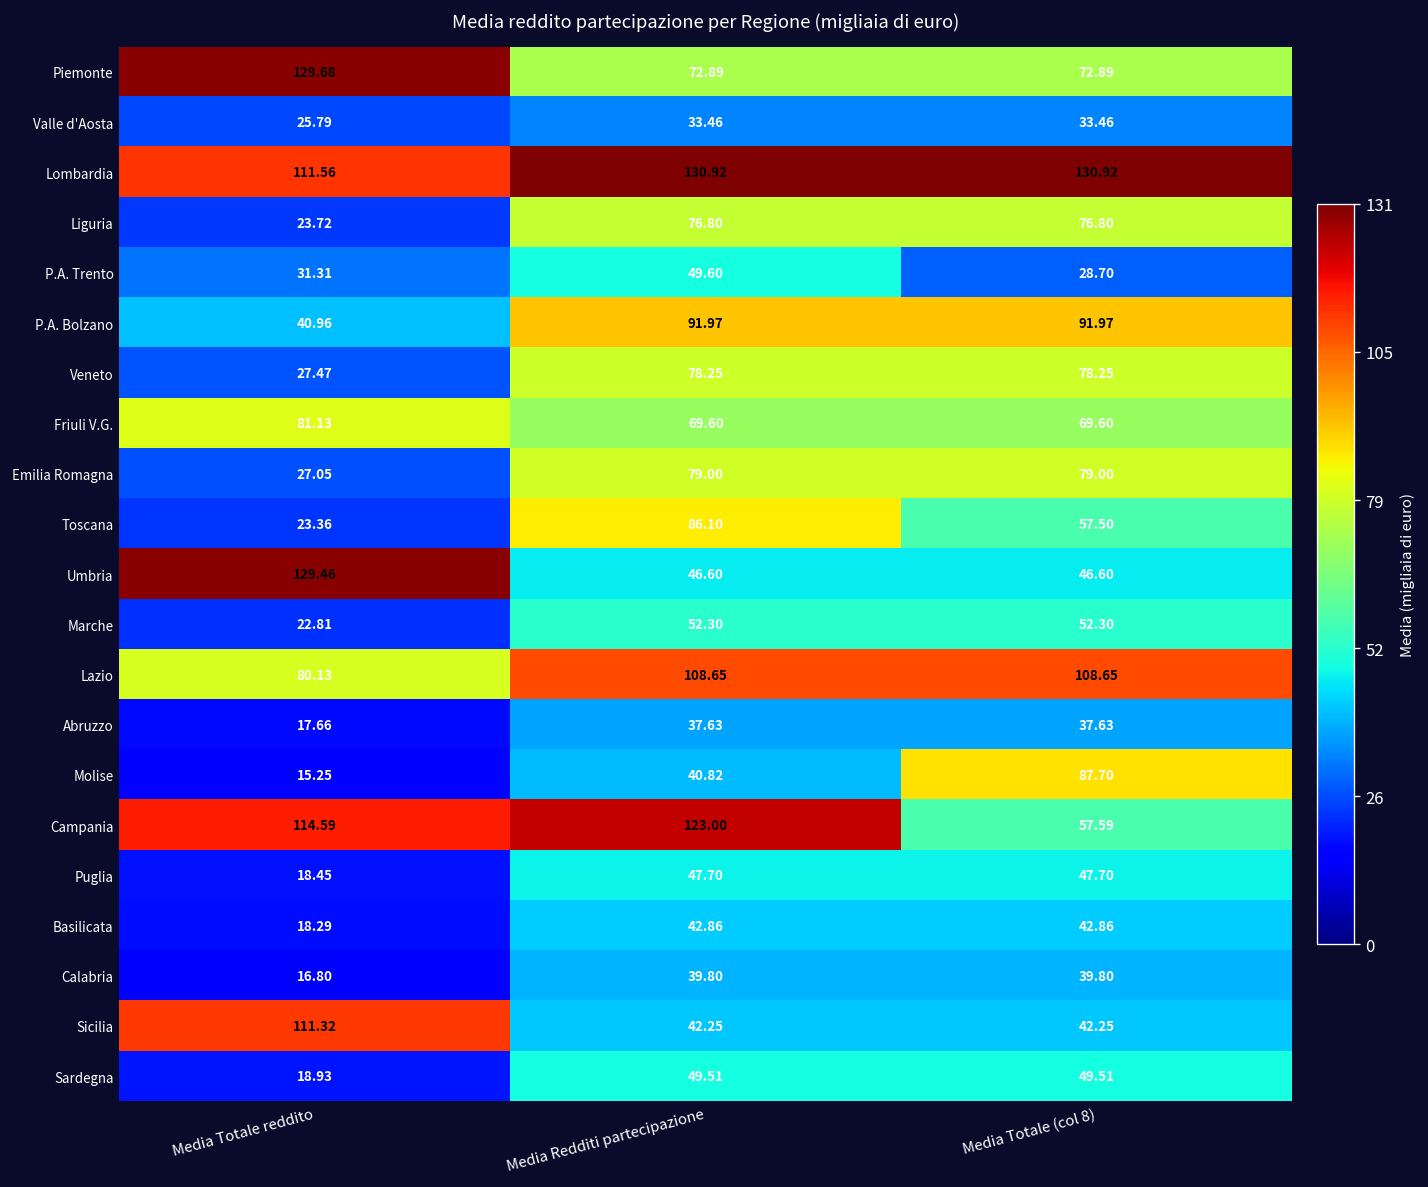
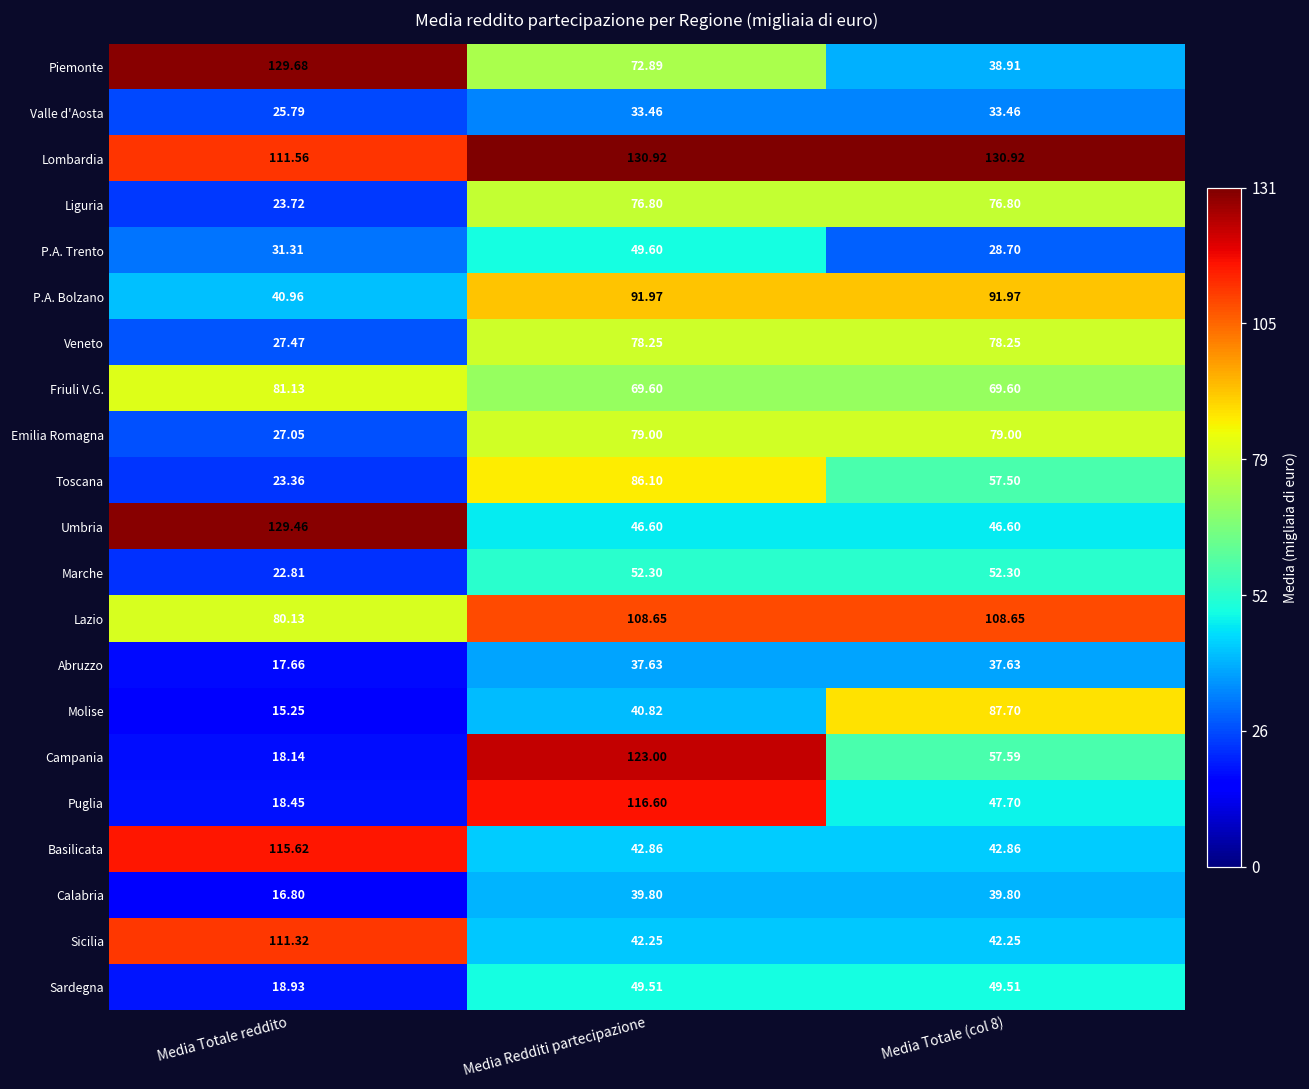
  {
    "Piemonte": {
      "Media Totale reddito": 129.68,
      "Media Redditi partecipazione": 72.89,
-     "Media Totale (col 8)": 72.89
+     "Media Totale (col 8)": 38.91
    },
    "Valle d'Aosta": {
      "Media Totale reddito": 25.79,
      "Media Redditi partecipazione": 33.46,
      "Media Totale (col 8)": 33.46
    },
    "Lombardia": {
      "Media Totale reddito": 111.56,
      "Media Redditi partecipazione": 130.92,
      "Media Totale (col 8)": 130.92
    },
    "Liguria": {
      "Media Totale reddito": 23.72,
      "Media Redditi partecipazione": 76.80,
      "Media Totale (col 8)": 76.80
    },
    "P.A. Trento": {
      "Media Totale reddito": 31.31,
      "Media Redditi partecipazione": 49.60,
      "Media Totale (col 8)": 28.70
    },
    "P.A. Bolzano": {
      "Media Totale reddito": 40.96,
      "Media Redditi partecipazione": 91.97,
      "Media Totale (col 8)": 91.97
    },
    "Veneto": {
      "Media Totale reddito": 27.47,
      "Media Redditi partecipazione": 78.25,
      "Media Totale (col 8)": 78.25
    },
    "Friuli V.G.": {
      "Media Totale reddito": 81.13,
      "Media Redditi partecipazione": 69.60,
      "Media Totale (col 8)": 69.60
    },
    "Emilia Romagna": {
      "Media Totale reddito": 27.05,
      "Media Redditi partecipazione": 79.00,
      "Media Totale (col 8)": 79.00
    },
    "Toscana": {
      "Media Totale reddito": 23.36,
      "Media Redditi partecipazione": 86.10,
      "Media Totale (col 8)": 57.50
    },
    "Umbria": {
      "Media Totale reddito": 129.46,
      "Media Redditi partecipazione": 46.60,
      "Media Totale (col 8)": 46.60
    },
    "Marche": {
      "Media Totale reddito": 22.81,
      "Media Redditi partecipazione": 52.30,
      "Media Totale (col 8)": 52.30
    },
    "Lazio": {
      "Media Totale reddito": 80.13,
      "Media Redditi partecipazione": 108.65,
      "Media Totale (col 8)": 108.65
    },
    "Abruzzo": {
      "Media Totale reddito": 17.66,
      "Media Redditi partecipazione": 37.63,
      "Media Totale (col 8)": 37.63
    },
    "Molise": {
      "Media Totale reddito": 15.25,
      "Media Redditi partecipazione": 40.82,
      "Media Totale (col 8)": 87.70
    },
    "Campania": {
-     "Media Totale reddito": 114.59,
+     "Media Totale reddito": 18.14,
      "Media Redditi partecipazione": 123.00,
      "Media Totale (col 8)": 57.59
    },
    "Puglia": {
      "Media Totale reddito": 18.45,
-     "Media Redditi partecipazione": 47.70,
+     "Media Redditi partecipazione": 116.60,
      "Media Totale (col 8)": 47.70
    },
    "Basilicata": {
-     "Media Totale reddito": 18.29,
+     "Media Totale reddito": 115.62,
      "Media Redditi partecipazione": 42.86,
      "Media Totale (col 8)": 42.86
    },
    "Calabria": {
      "Media Totale reddito": 16.80,
      "Media Redditi partecipazione": 39.80,
      "Media Totale (col 8)": 39.80
    },
    "Sicilia": {
      "Media Totale reddito": 111.32,
      "Media Redditi partecipazione": 42.25,
      "Media Totale (col 8)": 42.25
    },
    "Sardegna": {
      "Media Totale reddito": 18.93,
      "Media Redditi partecipazione": 49.51,
      "Media Totale (col 8)": 49.51
    }
  }
